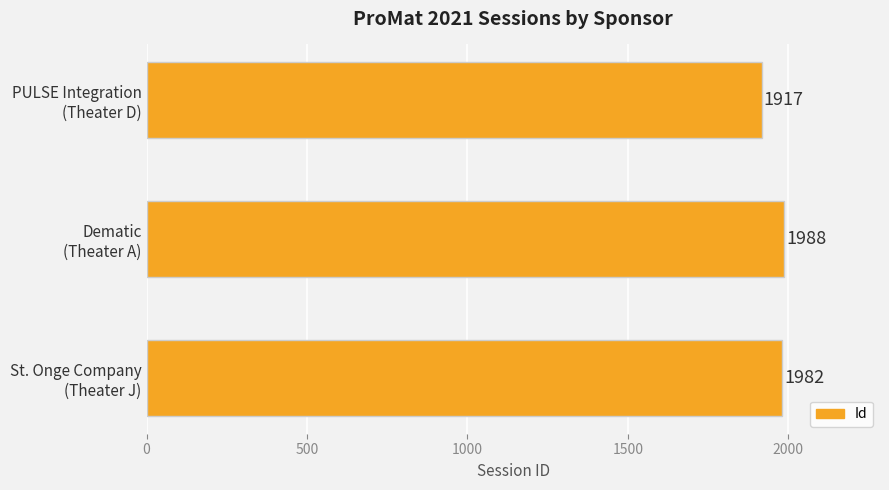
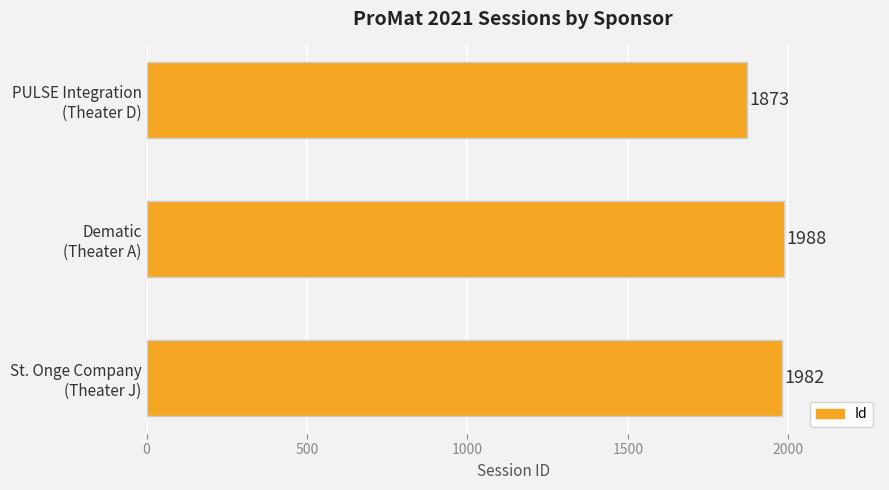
  {
-   "PULSE Integration (Theater D)": 1917,
+   "PULSE Integration (Theater D)": 1873,
    "Dematic (Theater A)": 1988,
    "St. Onge Company (Theater J)": 1982
  }
